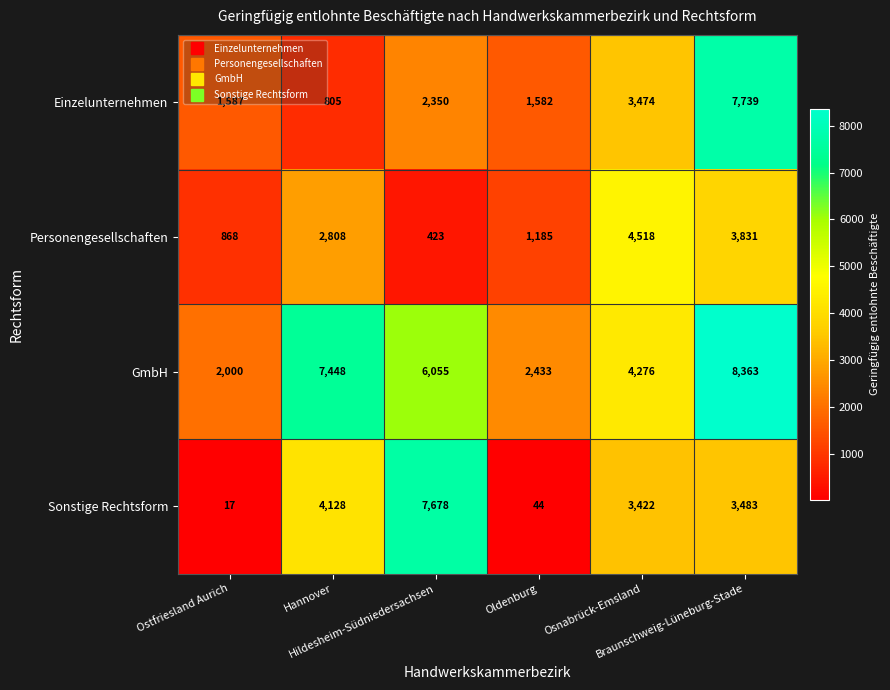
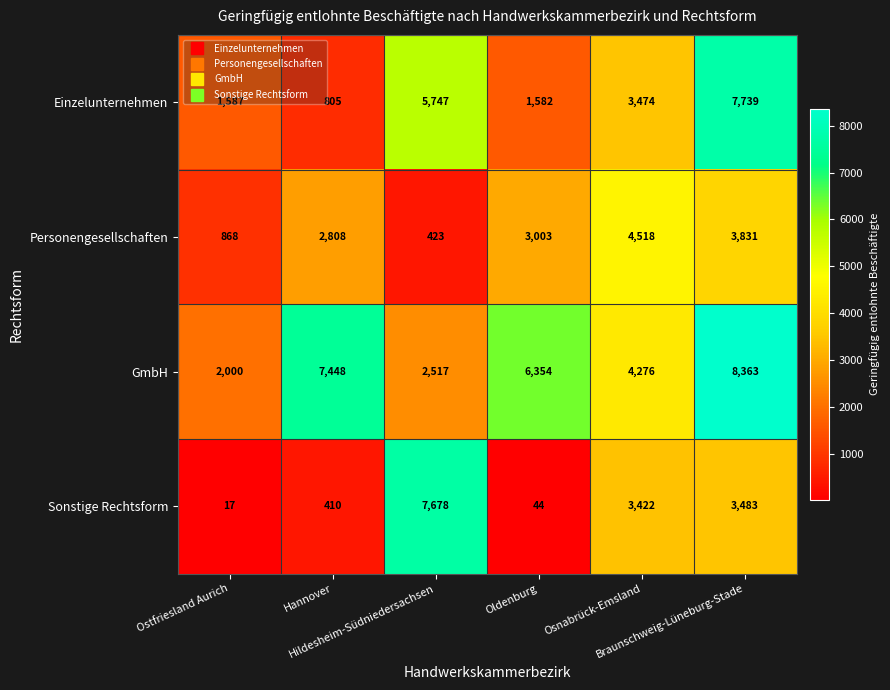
  {
    "Einzelunternehmen": {
-     "Hildesheim-Südniedersachsen": "2,350",
+     "Hildesheim-Südniedersachsen": "5,747",
      "Oldenburg": "1,582",
      "Osnabrück-Emsland": "3,474",
      "Braunschweig-Lüneburg-Stade": "7,739"
    },
    "Personengesellschaften": {
      "Ostfriesland Aurich": "868",
      "Hannover": "2,808",
      "Hildesheim-Südniedersachsen": "423",
-     "Oldenburg": "1,185",
+     "Oldenburg": "3,003",
      "Osnabrück-Emsland": "4,518",
      "Braunschweig-Lüneburg-Stade": "3,831"
    },
    "GmbH": {
      "Ostfriesland Aurich": "2,000",
      "Hannover": "7,448",
-     "Hildesheim-Südniedersachsen": "6,055",
-     "Oldenburg": "2,433",
+     "Hildesheim-Südniedersachsen": "2,517",
+     "Oldenburg": "6,354",
      "Osnabrück-Emsland": "4,276",
      "Braunschweig-Lüneburg-Stade": "8,363"
    },
    "Sonstige Rechtsform": {
      "Ostfriesland Aurich": "17",
-     "Hannover": "4,128",
+     "Hannover": "410",
      "Hildesheim-Südniedersachsen": "7,678",
      "Oldenburg": "44",
      "Osnabrück-Emsland": "3,422",
      "Braunschweig-Lüneburg-Stade": "3,483"
    }
  }
